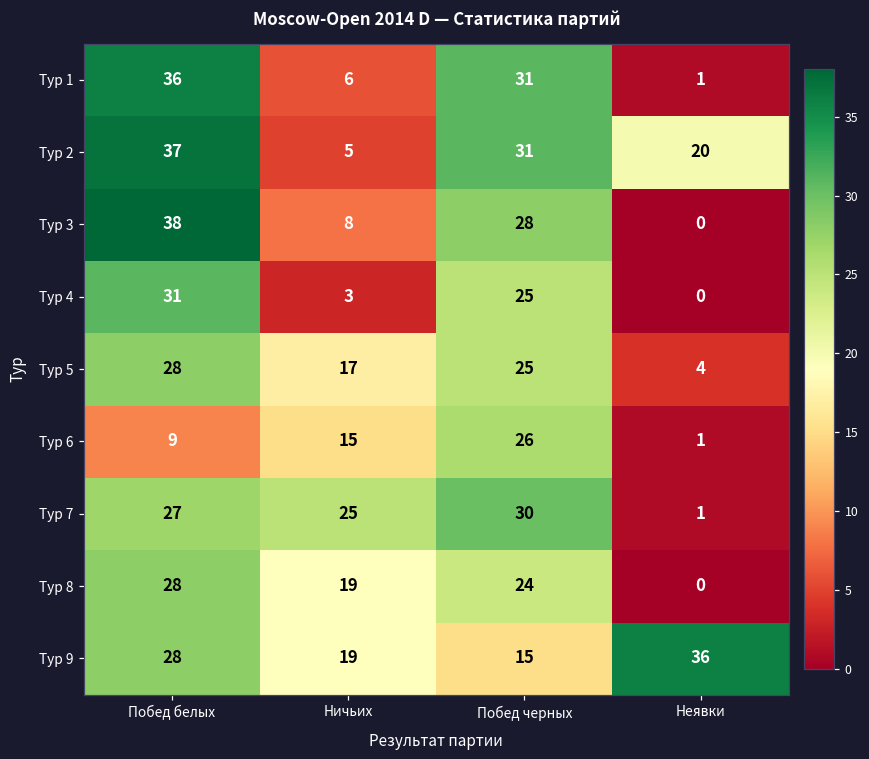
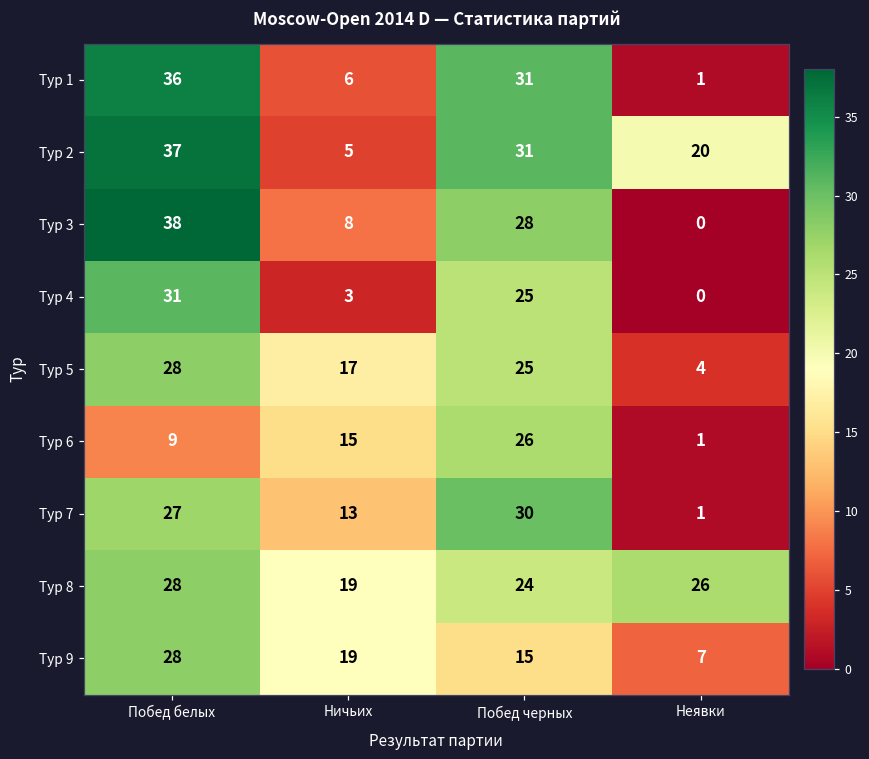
  {
    "Тур 1": {
      "Побед белых": 36,
      "Ничьих": 6,
      "Побед черных": 31,
      "Неявки": 1
    },
    "Тур 2": {
      "Побед белых": 37,
      "Ничьих": 5,
      "Побед черных": 31,
      "Неявки": 20
    },
    "Тур 3": {
      "Побед белых": 38,
      "Ничьих": 8,
      "Побед черных": 28,
      "Неявки": 0
    },
    "Тур 4": {
      "Побед белых": 31,
      "Ничьих": 3,
      "Побед черных": 25,
      "Неявки": 0
    },
    "Тур 5": {
      "Побед белых": 28,
      "Ничьих": 17,
      "Побед черных": 25,
      "Неявки": 4
    },
    "Тур 6": {
      "Побед белых": 9,
      "Ничьих": 15,
      "Побед черных": 26,
      "Неявки": 1
    },
    "Тур 7": {
      "Побед белых": 27,
-     "Ничьих": 25,
+     "Ничьих": 13,
      "Побед черных": 30,
      "Неявки": 1
    },
    "Тур 8": {
      "Побед белых": 28,
      "Ничьих": 19,
      "Побед черных": 24,
-     "Неявки": 0
+     "Неявки": 26
    },
    "Тур 9": {
      "Побед белых": 28,
      "Ничьих": 19,
      "Побед черных": 15,
-     "Неявки": 36
+     "Неявки": 7
    }
  }
